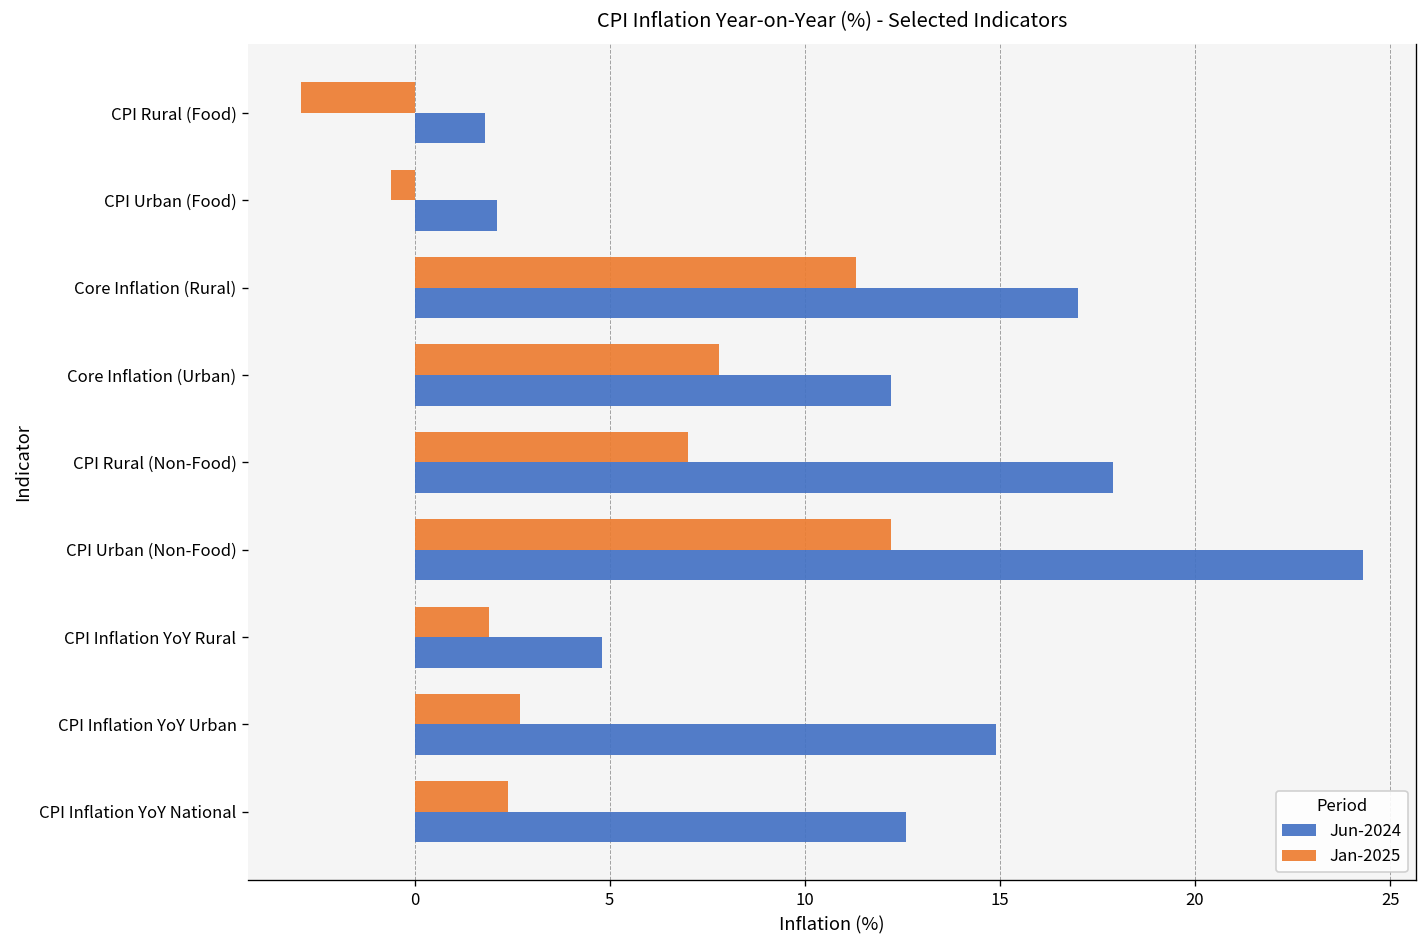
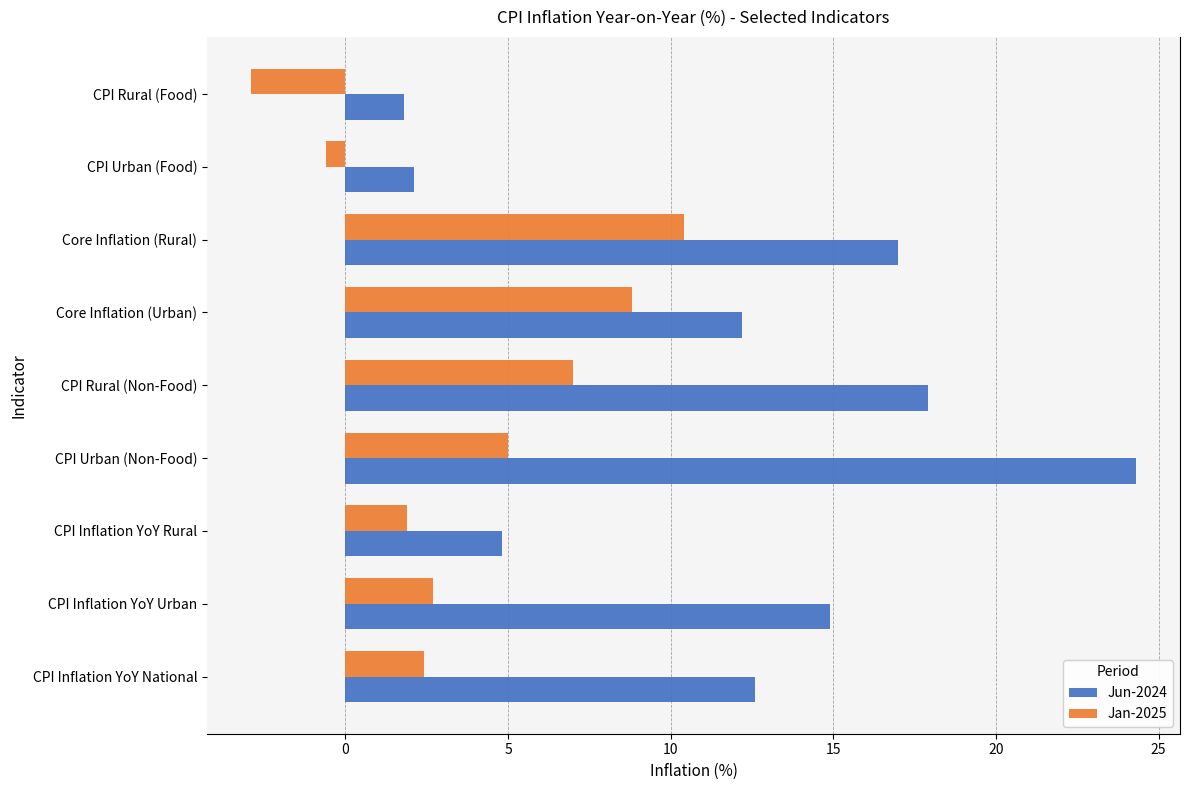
  {
    "Jun-2024": {
      "CPI Rural (Food)": 1.8,
      "CPI Urban (Food)": 2.1,
      "Core Inflation (Rural)": 17.0,
      "Core Inflation (Urban)": 12.2,
      "CPI Rural (Non-Food)": 17.9,
      "CPI Urban (Non-Food)": 24.3,
      "CPI Inflation YoY Rural": 4.8,
      "CPI Inflation YoY Urban": 14.9,
      "CPI Inflation YoY National": 12.6
    },
    "Jan-2025": {
      "CPI Rural (Food)": -2.9,
      "CPI Urban (Food)": -0.6,
-     "Core Inflation (Rural)": 11.3,
-     "Core Inflation (Urban)": 7.8,
+     "Core Inflation (Rural)": 10.4,
+     "Core Inflation (Urban)": 8.8,
      "CPI Rural (Non-Food)": 7.0,
-     "CPI Urban (Non-Food)": 12.2,
+     "CPI Urban (Non-Food)": 5.0,
      "CPI Inflation YoY Rural": 1.9,
      "CPI Inflation YoY Urban": 2.7,
      "CPI Inflation YoY National": 2.4
    }
  }
